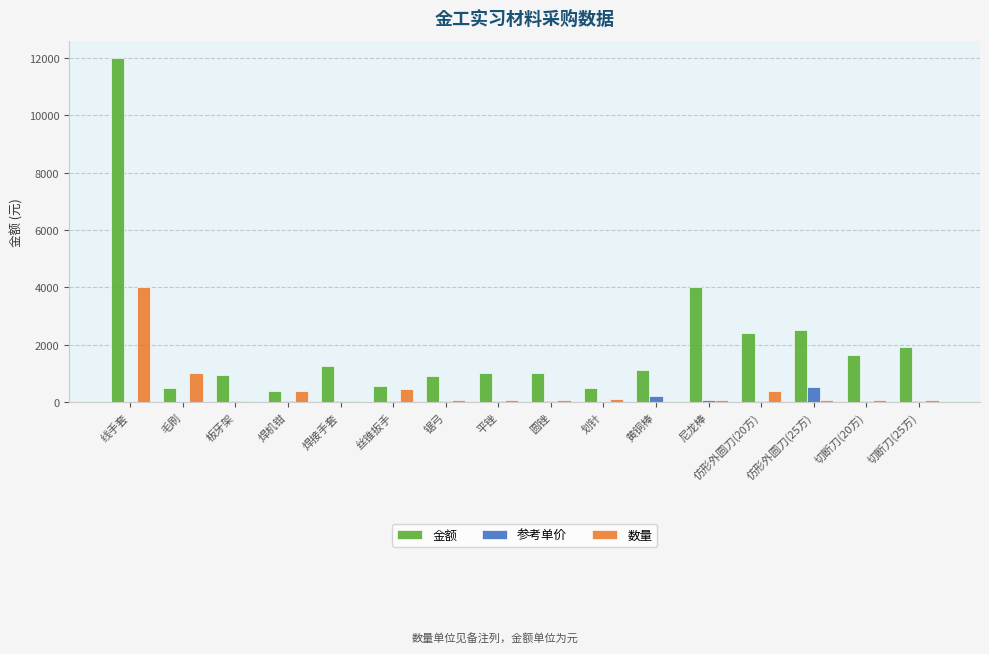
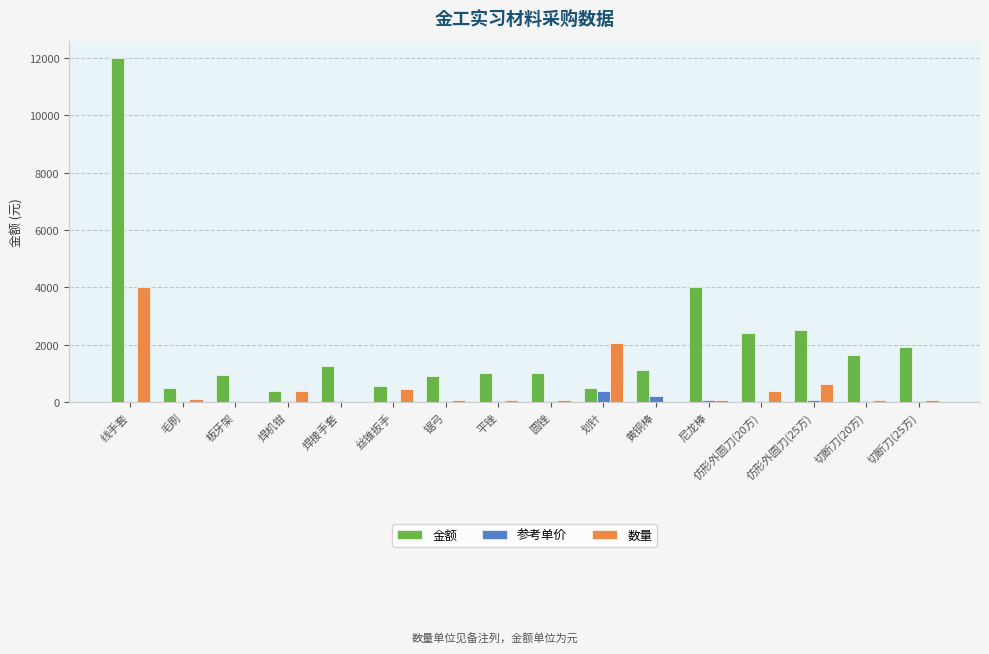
  {
    "金额": {
      "线手套": 12000,
      "毛刷": 500,
      "板牙架": 900,
      "焊机钳": 400,
      "焊接手套": 1300,
      "丝锥扳手": 500,
      "锯弓": 900,
      "平锉": 1000,
      "圆锉": 1000,
      "划针": 500,
      "黄铜棒": 1100,
      "尼龙棒": 4000,
      "仿形外圆刀(20方)": 2400,
      "仿形外圆刀(25方)": 2500,
      "切断刀(20方)": 1700,
      "切断刀(25方)": 1900
    },
    "参考单价": {
-     "划针": 0,
+     "划针": 400,
      "黄铜棒": 200,
-     "仿形外圆刀(25方)": 500
+     "仿形外圆刀(25方)": 100
    },
    "数量": {
      "线手套": 4000,
-     "毛刷": 1000,
+     "毛刷": 100,
      "焊机钳": 400,
      "丝锥扳手": 500,
-     "划针": 100,
+     "划针": 2100,
      "仿形外圆刀(20方)": 400,
-     "仿形外圆刀(25方)": 100
+     "仿形外圆刀(25方)": 600
    }
  }
